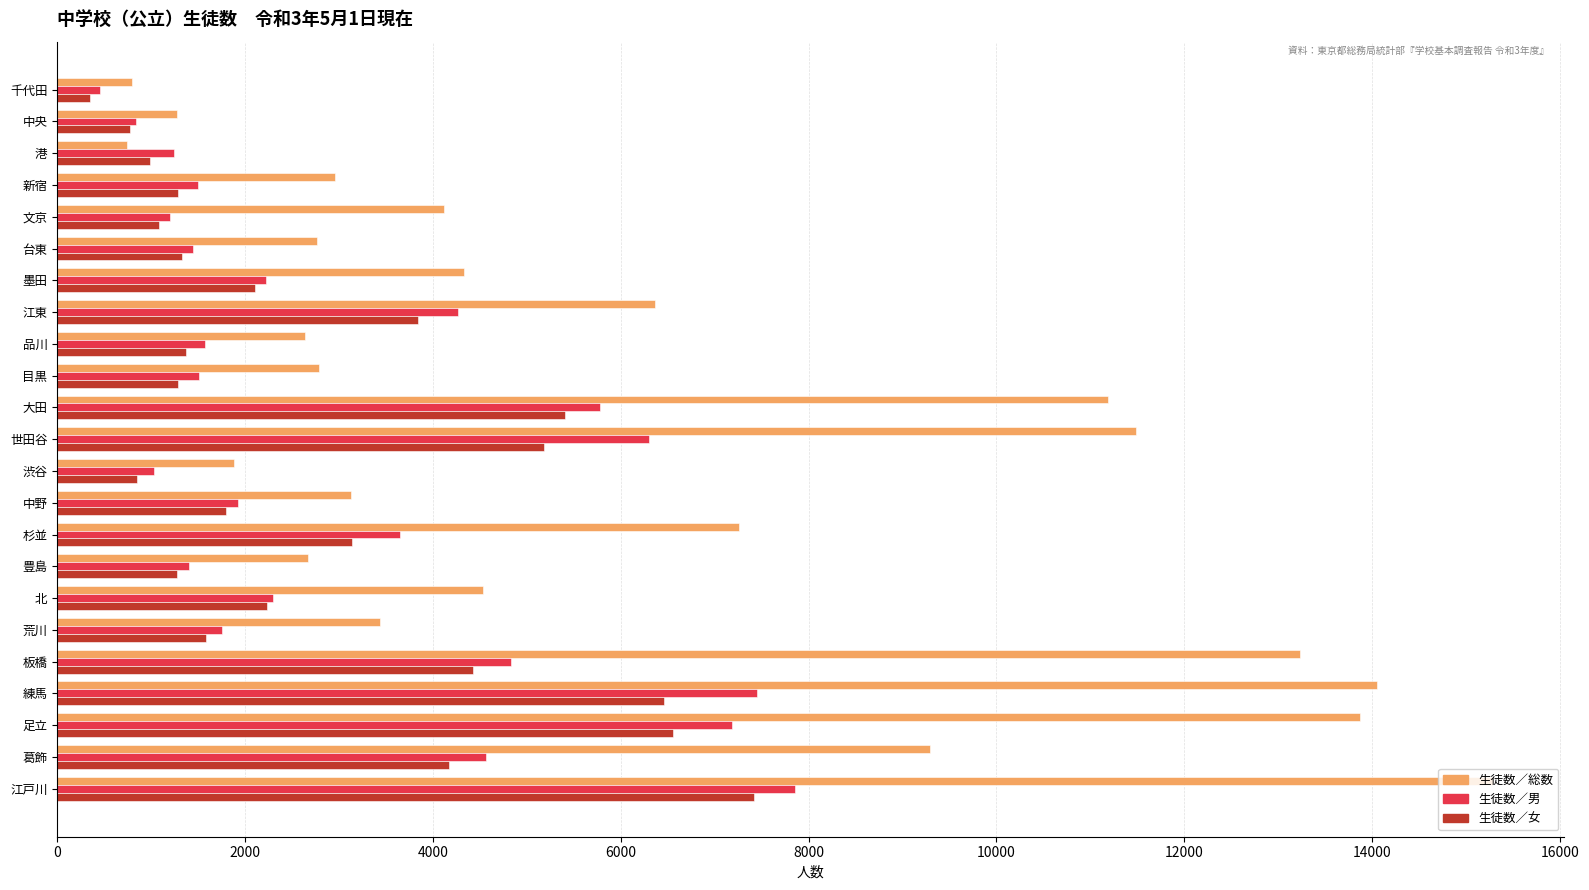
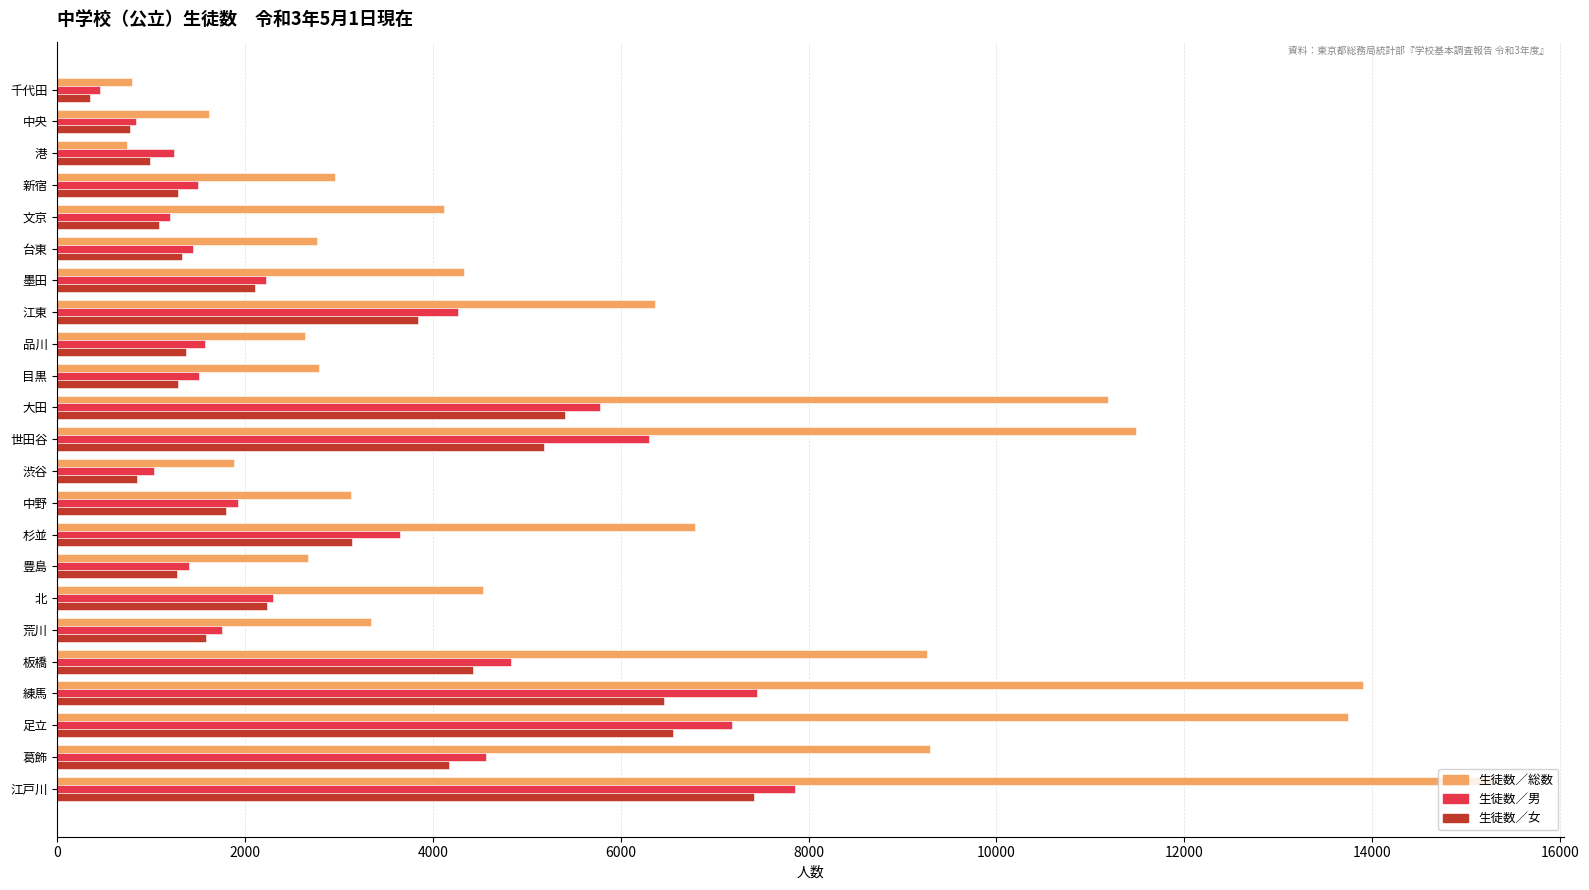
  {
    "生徒数／総数": {
      "千代田": 800,
-     "中央": 1300,
+     "中央": 1600,
      "港": 700,
      "新宿": 3000,
      "文京": 4100,
      "台東": 2800,
      "墨田": 4300,
      "江東": 6400,
      "品川": 2600,
      "目黒": 2800,
      "大田": 11200,
      "世田谷": 11500,
      "渋谷": 1900,
      "中野": 3100,
-     "杉並": 7300,
+     "杉並": 6800,
      "豊島": 2700,
      "北": 4500,
-     "荒川": 3400,
-     "板橋": 13200,
-     "練馬": 14100,
-     "足立": 13900,
+     "荒川": 3300,
+     "板橋": 9300,
+     "練馬": 13900,
+     "足立": 13700,
      "葛飾": 9300
    }
  }
